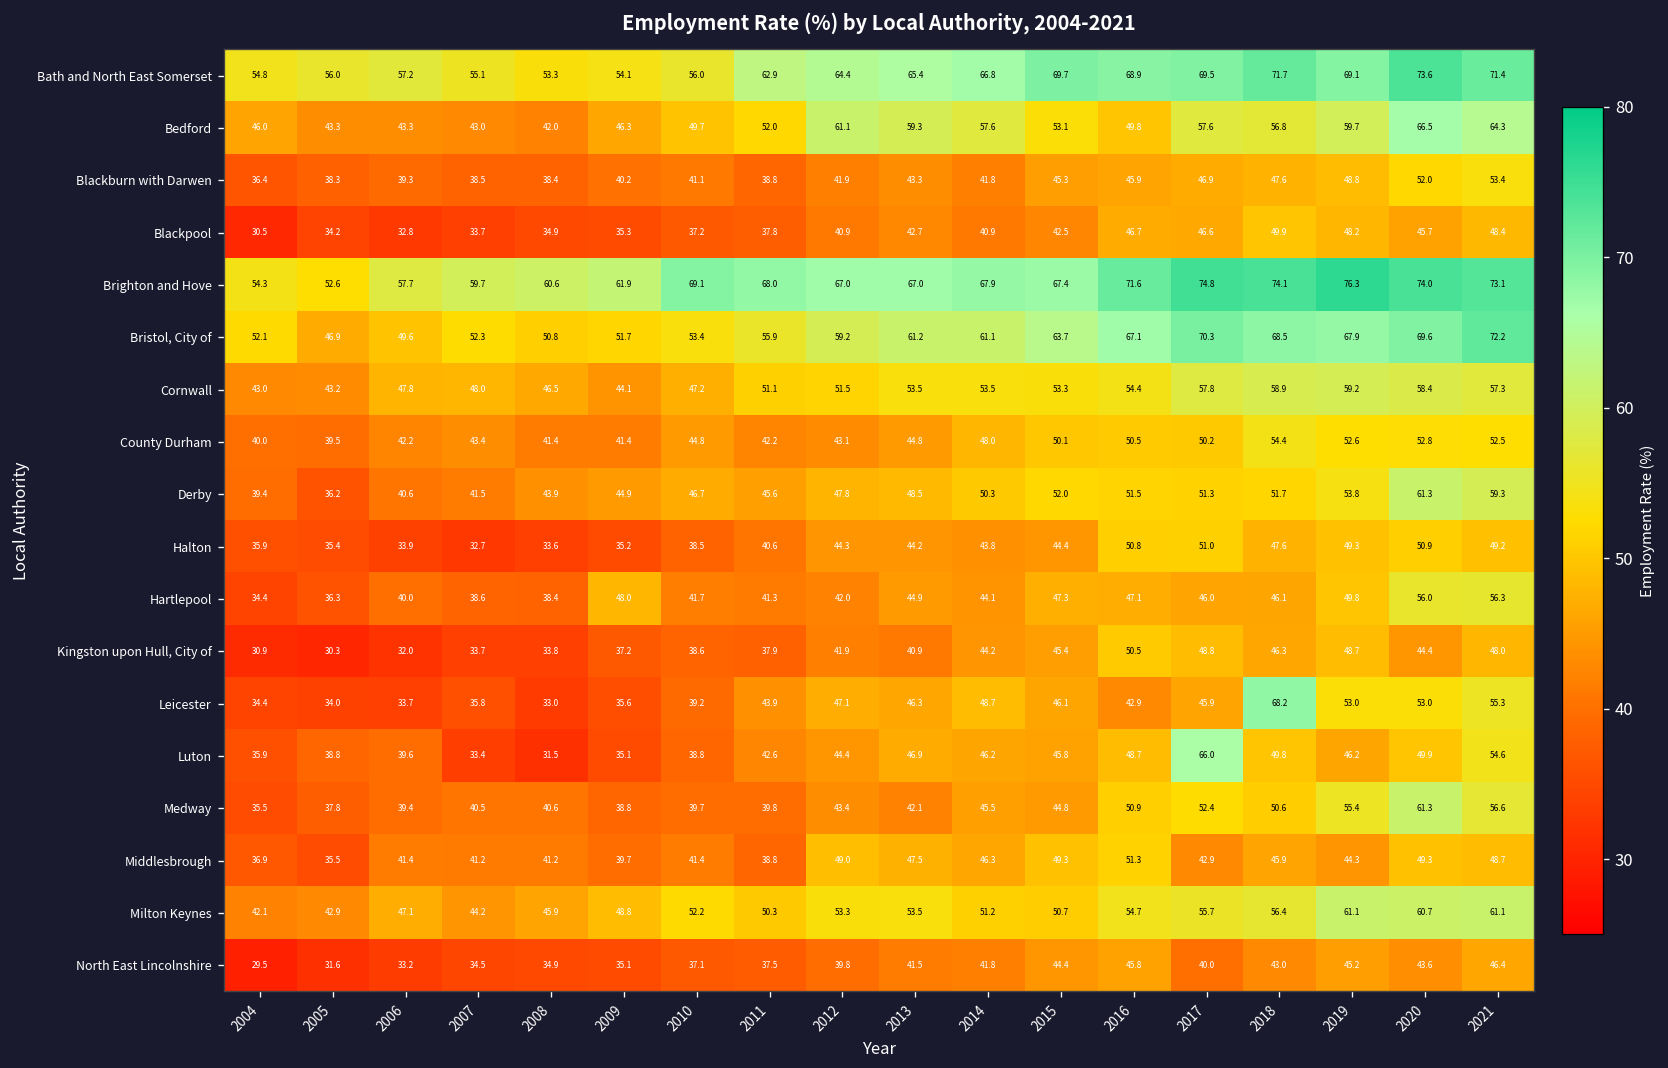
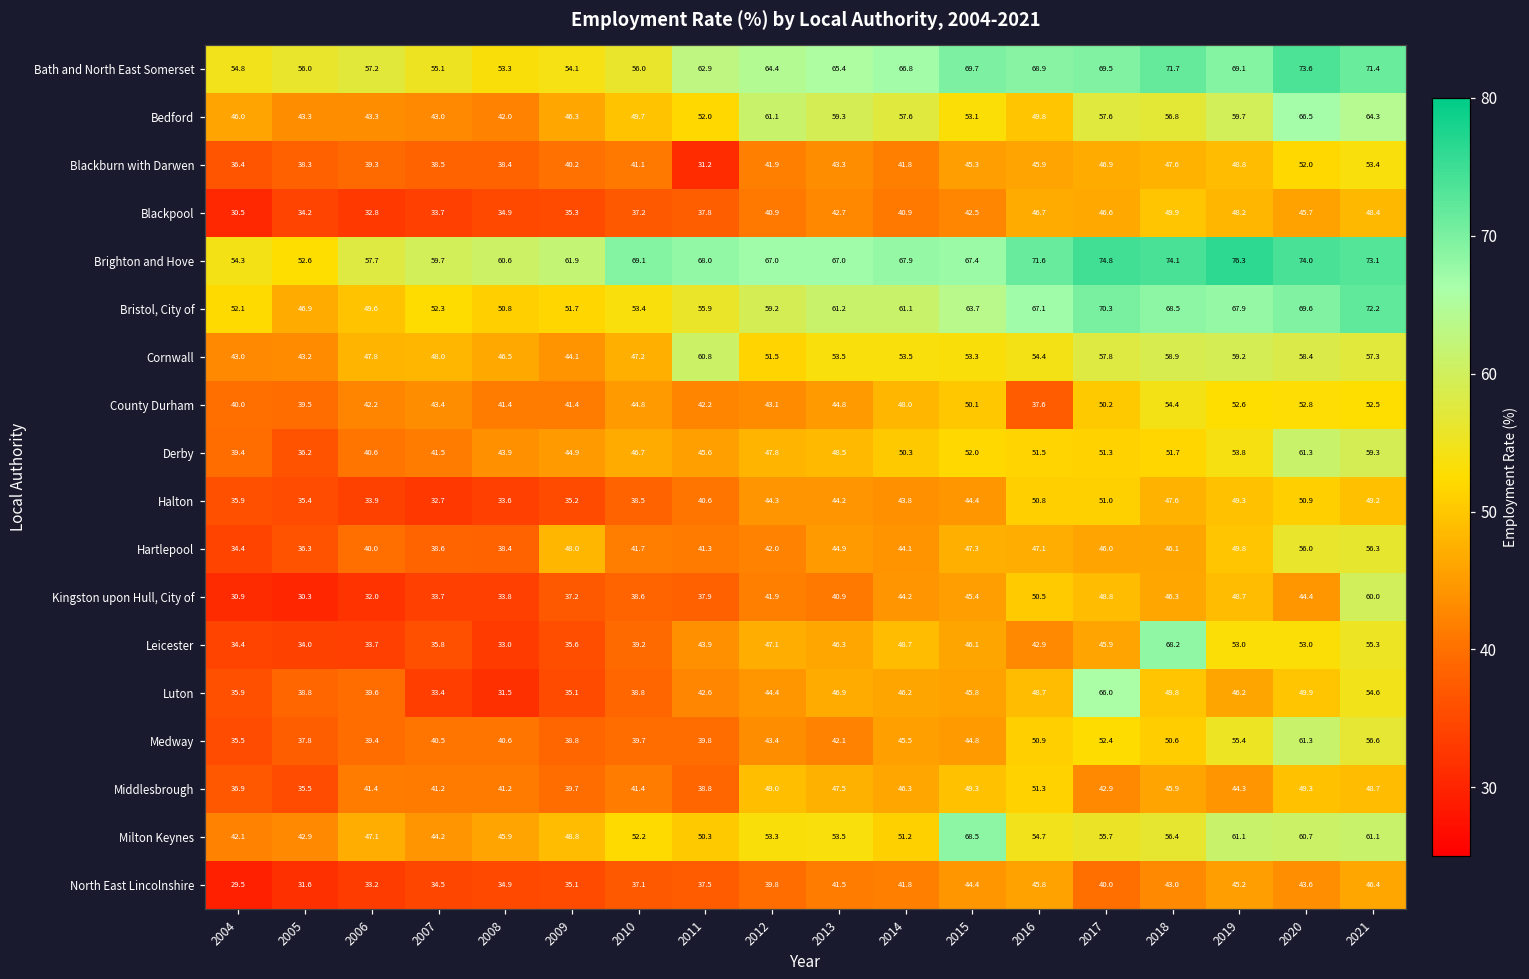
  {
    "Blackburn with Darwen": {
      "2004": 36.4,
      "2005": 38.3,
      "2006": 39.3,
      "2007": 38.5,
      "2008": 38.4,
      "2009": 40.2,
      "2010": 41.1,
-     "2011": 38.8,
+     "2011": 31.2,
      "2012": 41.9,
      "2013": 43.3,
      "2014": 41.8,
      "2015": 45.3,
      "2016": 45.9,
      "2017": 46.9,
      "2018": 47.6,
      "2019": 48.8,
      "2020": 52.0,
      "2021": 53.4
    },
    "Cornwall": {
      "2004": 43.0,
      "2005": 43.2,
      "2006": 47.8,
      "2007": 48.0,
      "2008": 46.5,
      "2009": 44.1,
      "2010": 47.2,
-     "2011": 51.1,
+     "2011": 60.8,
      "2012": 51.5,
      "2013": 53.5,
      "2014": 53.5,
      "2015": 53.3,
      "2016": 54.4,
      "2017": 57.8,
      "2018": 58.9,
      "2019": 59.2,
      "2020": 58.4,
      "2021": 57.3
    },
    "County Durham": {
      "2004": 40.0,
      "2005": 39.5,
      "2006": 42.2,
      "2007": 43.4,
      "2008": 41.4,
      "2009": 41.4,
      "2010": 44.8,
      "2011": 42.2,
      "2012": 43.1,
      "2013": 44.8,
      "2014": 48.0,
      "2015": 50.1,
-     "2016": 50.5,
+     "2016": 37.6,
      "2017": 50.2,
      "2018": 54.4,
      "2019": 52.6,
      "2020": 52.8,
      "2021": 52.5
    },
    "Kingston upon Hull, City of": {
      "2004": 30.9,
      "2005": 30.3,
      "2006": 32.0,
      "2007": 33.7,
      "2008": 33.8,
      "2009": 37.2,
      "2010": 38.6,
      "2011": 37.9,
      "2012": 41.9,
      "2013": 40.9,
      "2014": 44.2,
      "2015": 45.4,
      "2016": 50.5,
      "2017": 48.8,
      "2018": 46.3,
      "2019": 48.7,
      "2020": 44.4,
-     "2021": 48.0
+     "2021": 60.0
    },
    "Milton Keynes": {
      "2004": 42.1,
      "2005": 42.9,
      "2006": 47.1,
      "2007": 44.2,
      "2008": 45.9,
      "2009": 48.8,
      "2010": 52.2,
      "2011": 50.3,
      "2012": 53.3,
      "2013": 53.5,
      "2014": 51.2,
-     "2015": 50.7,
+     "2015": 68.5,
      "2016": 54.7,
      "2017": 55.7,
      "2018": 56.4,
      "2019": 61.1,
      "2020": 60.7,
      "2021": 61.1
    }
  }
